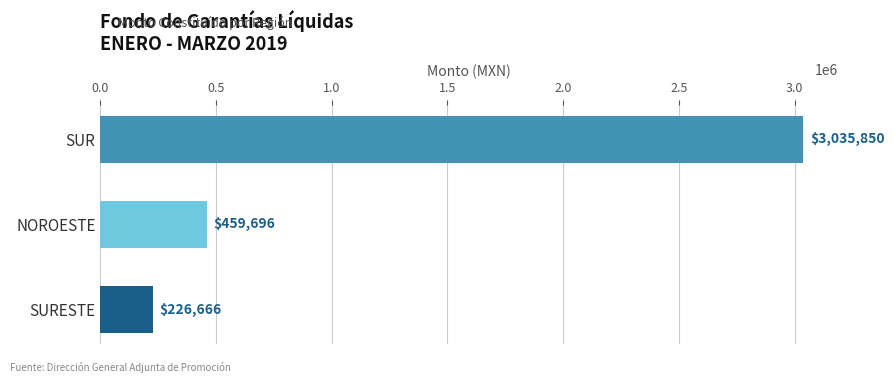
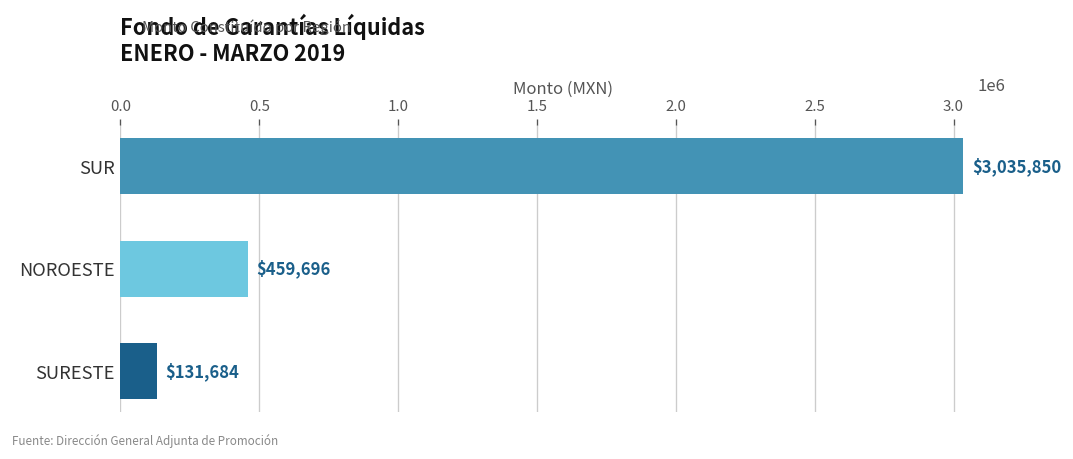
  {
    "SUR": "$3,035,850",
    "NOROESTE": "$459,696",
-   "SURESTE": "$226,666"
+   "SURESTE": "$131,684"
  }
